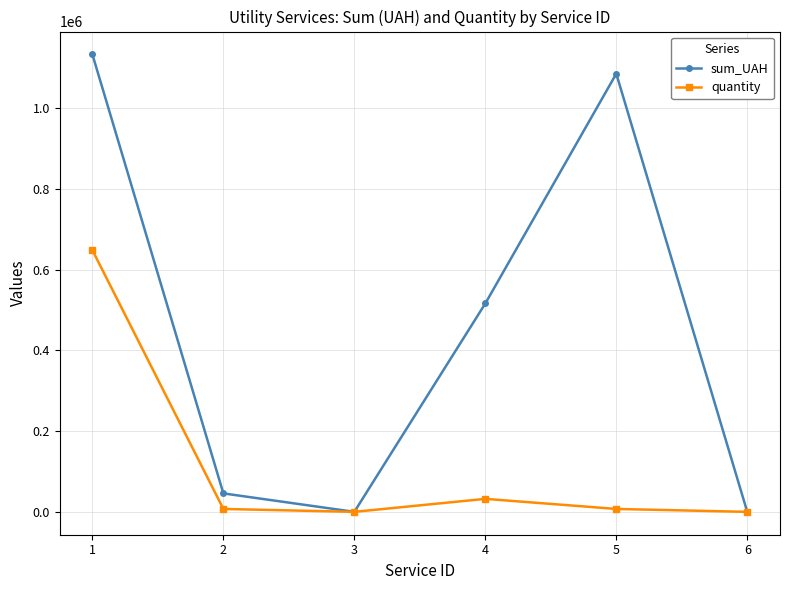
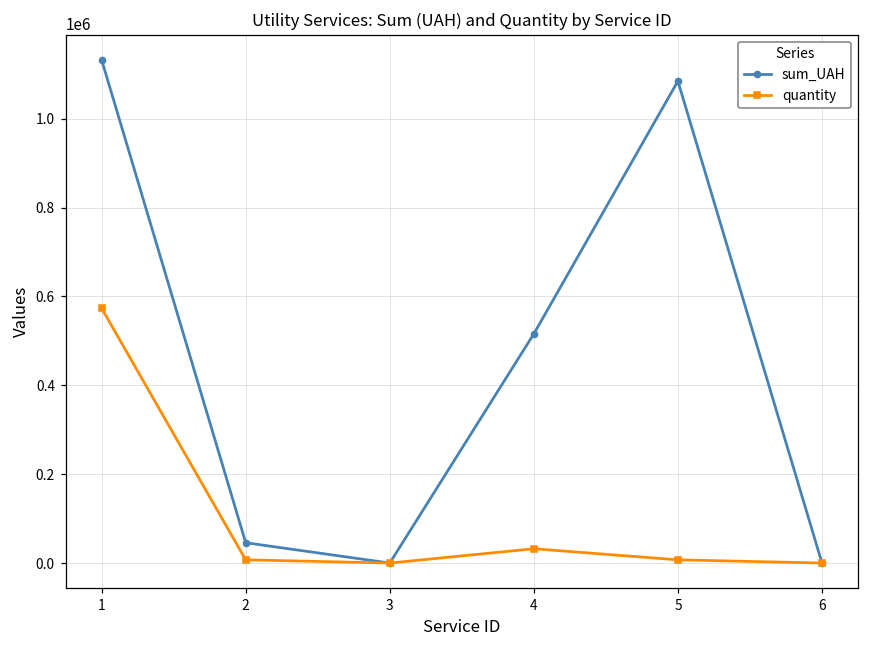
  {
    "sum_UAH": {
      "1": 1130000,
      "2": 50000,
      "4": 520000,
      "5": 1080000
    },
    "quantity": {
-     "1": 650000,
+     "1": 570000,
      "2": 10000,
      "4": 30000,
      "5": 10000
    }
  }
